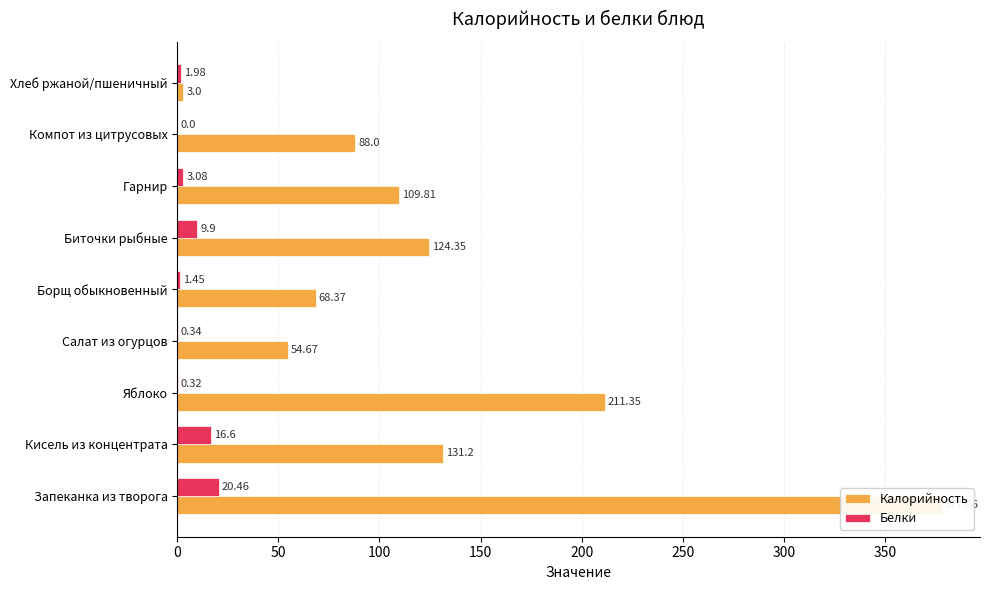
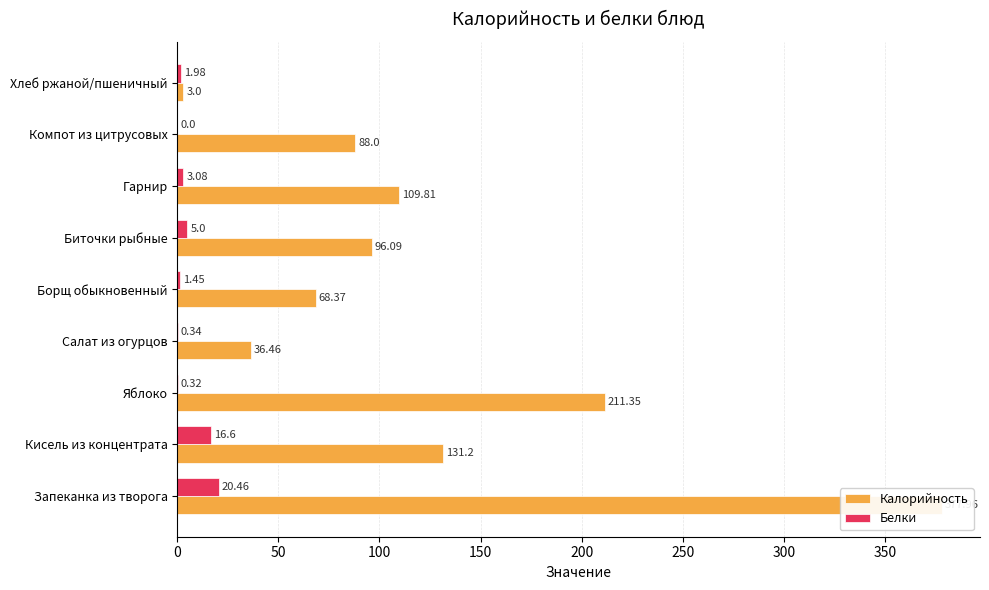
  {
    "Калорийность": {
      "Хлеб ржаной/пшеничный": 3.0,
      "Компот из цитрусовых": 88.0,
      "Гарнир": 109.81,
-     "Биточки рыбные": 124.35,
+     "Биточки рыбные": 96.09,
      "Борщ обыкновенный": 68.37,
-     "Салат из огурцов": 54.67,
+     "Салат из огурцов": 36.46,
      "Яблоко": 211.35,
      "Кисель из концентрата": 131.2
    },
    "Белки": {
      "Хлеб ржаной/пшеничный": 1.98,
      "Компот из цитрусовых": 0.0,
      "Гарнир": 3.08,
-     "Биточки рыбные": 9.9,
+     "Биточки рыбные": 5.0,
      "Борщ обыкновенный": 1.45,
      "Салат из огурцов": 0.34,
      "Яблоко": 0.32,
      "Кисель из концентрата": 16.6,
      "Запеканка из творога": 20.46
    }
  }
